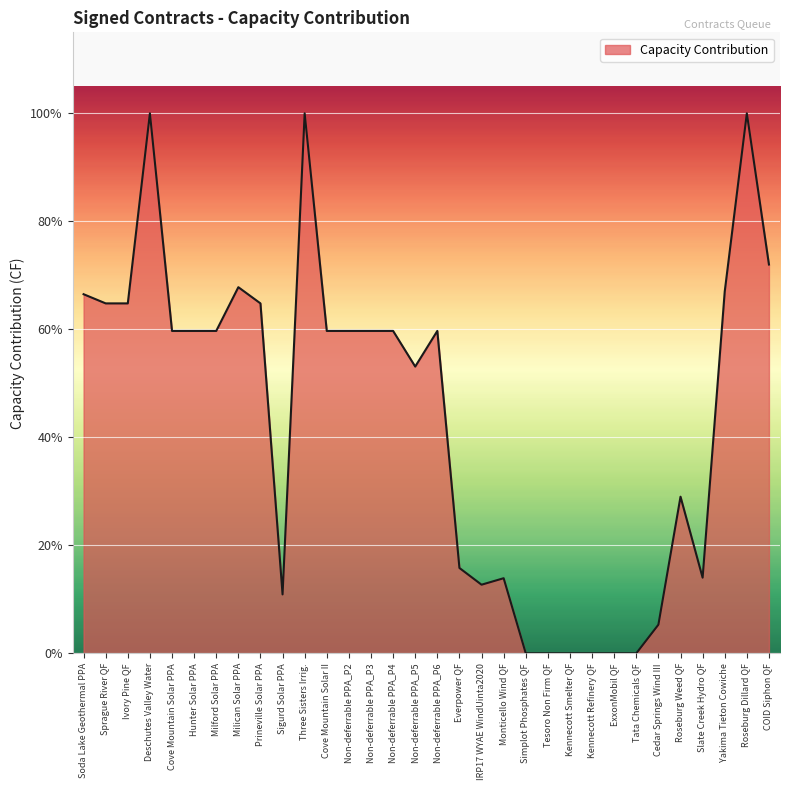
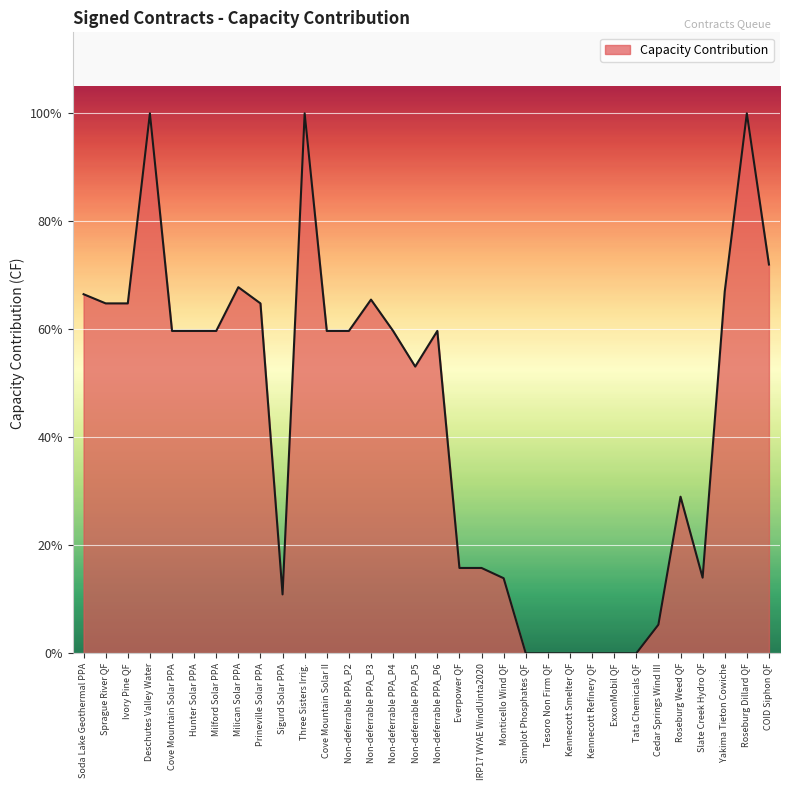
  {
    "Soda Lake Geothermal PPA": "67%",
    "Sprague River QF": "65%",
    "Ivory Pine QF": "65%",
    "Deschutes Valley Water": "100%",
    "Cove Mountain Solar PPA": "60%",
    "Hunter Solar PPA": "60%",
    "Milford Solar PPA": "60%",
    "Milican Solar PPA": "68%",
    "Prineville Solar PPA": "65%",
    "Sigurd Solar PPA": "11%",
    "Three Sisters Irrig.": "100%",
    "Cove Mountain Solar II": "60%",
    "Non-deferrable PPA_P2": "60%",
-   "Non-deferrable PPA_P3": "60%",
+   "Non-deferrable PPA_P3": "66%",
    "Non-deferrable PPA_P4": "60%",
    "Non-deferrable PPA_P5": "53%",
    "Non-deferrable PPA_P6": "60%",
    "Everpower QF": "16%",
-   "IRP17 WYAE WindUinta2020": "13%",
+   "IRP17 WYAE WindUinta2020": "16%",
    "Monticello Wind QF": "14%",
    "Simplot Phosphates QF": "0%",
    "Tesoro Non Firm QF": "0%",
    "Kennecott Smelter QF": "0%",
    "Kennecott Refinery QF": "0%",
    "ExxonMobil QF": "0%",
    "Tata Chemicals QF": "0%",
    "Cedar Springs Wind III": "5%",
    "Roseburg Weed QF": "29%",
    "Slate Creek Hydro QF": "14%",
    "Yakima Tieton Cowiche": "67%",
    "Roseburg Dillard QF": "100%",
    "COID Siphon QF": "72%"
  }
